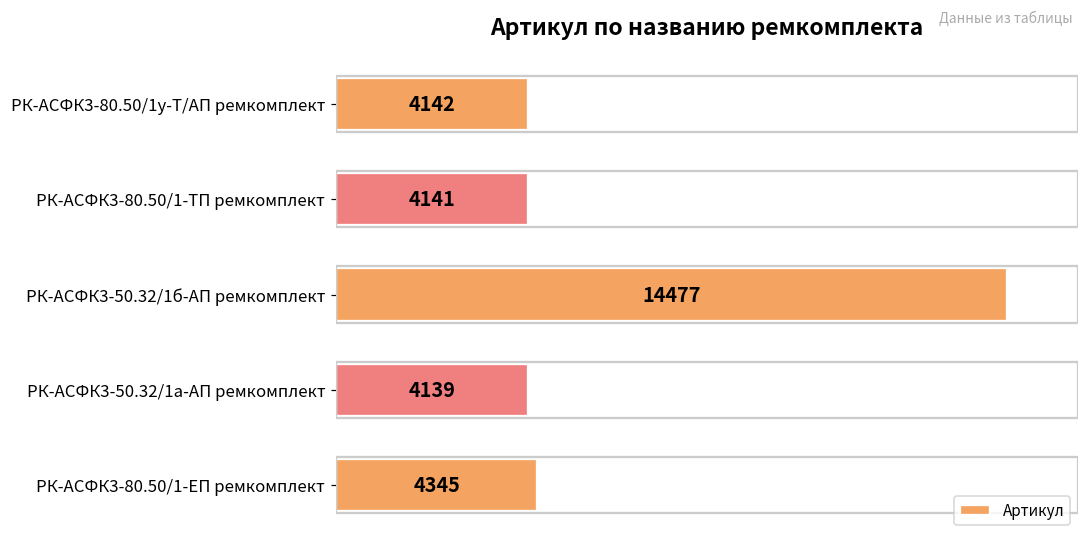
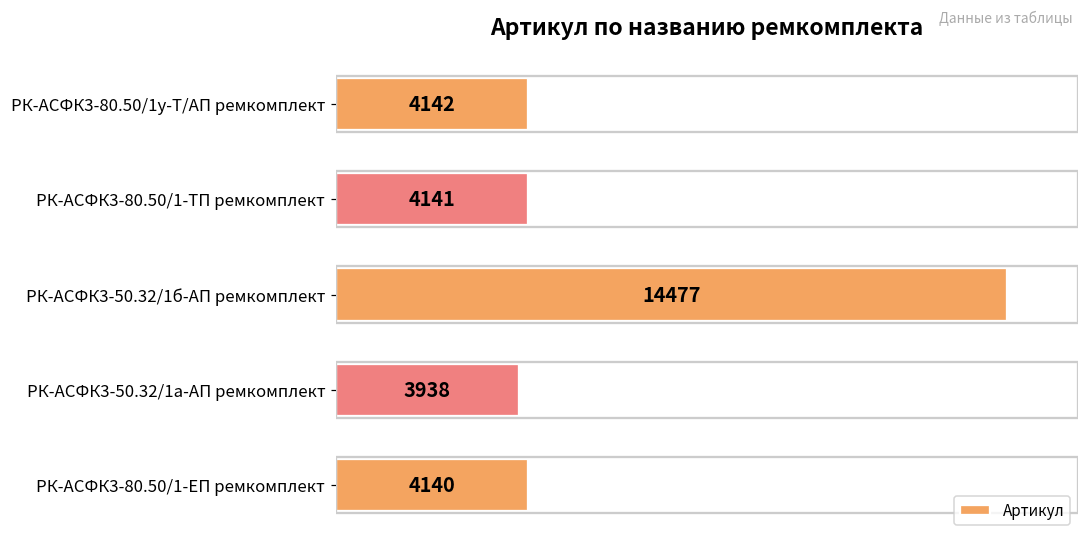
  {
    "РК-АСФК3-80.50/1у-Т/АП ремкомплект": 4142,
    "РК-АСФК3-80.50/1-ТП ремкомплект": 4141,
    "РК-АСФК3-50.32/1б-АП ремкомплект": 14477,
-   "РК-АСФК3-50.32/1а-АП ремкомплект": 4139,
-   "РК-АСФК3-80.50/1-ЕП ремкомплект": 4345
+   "РК-АСФК3-50.32/1а-АП ремкомплект": 3938,
+   "РК-АСФК3-80.50/1-ЕП ремкомплект": 4140
  }
